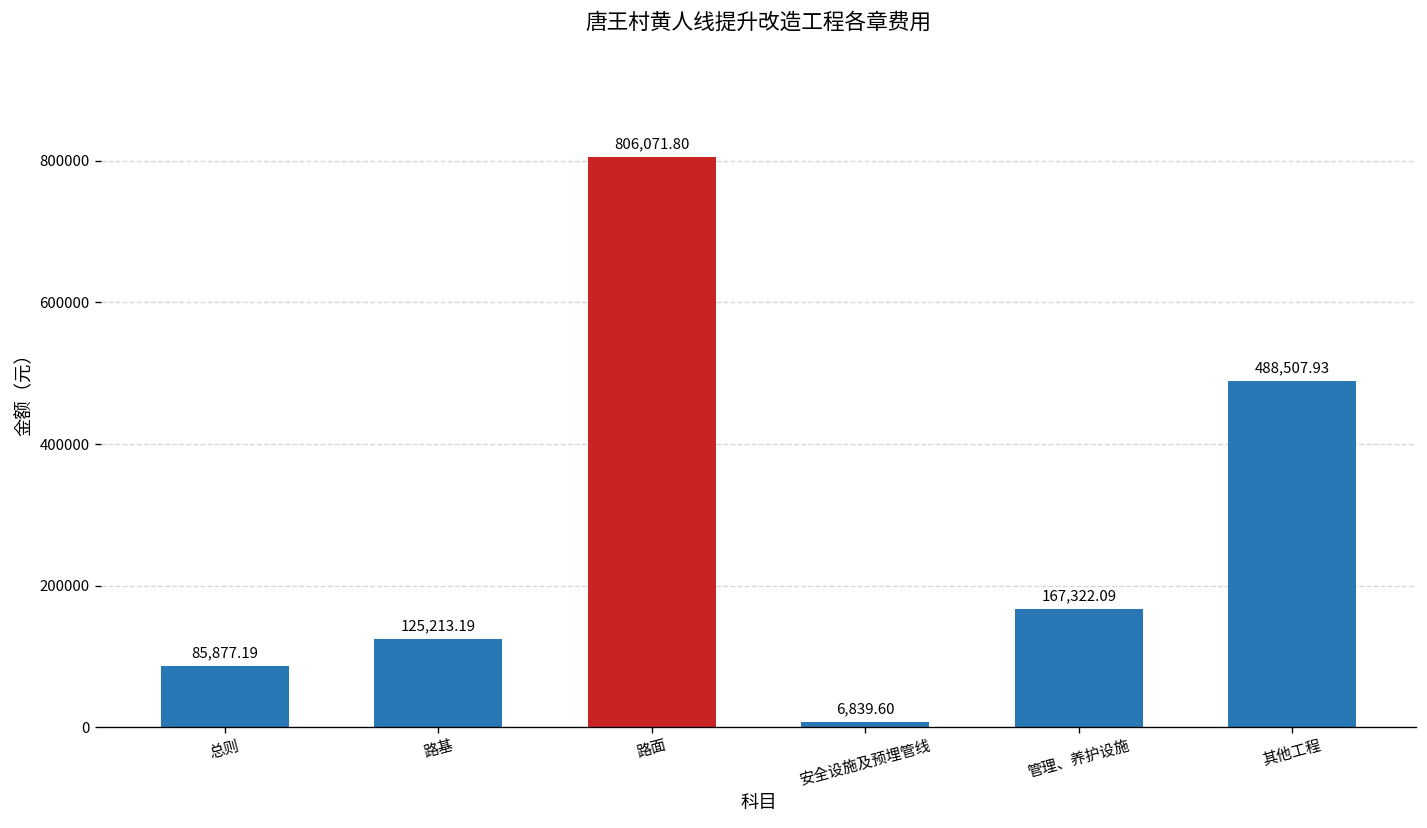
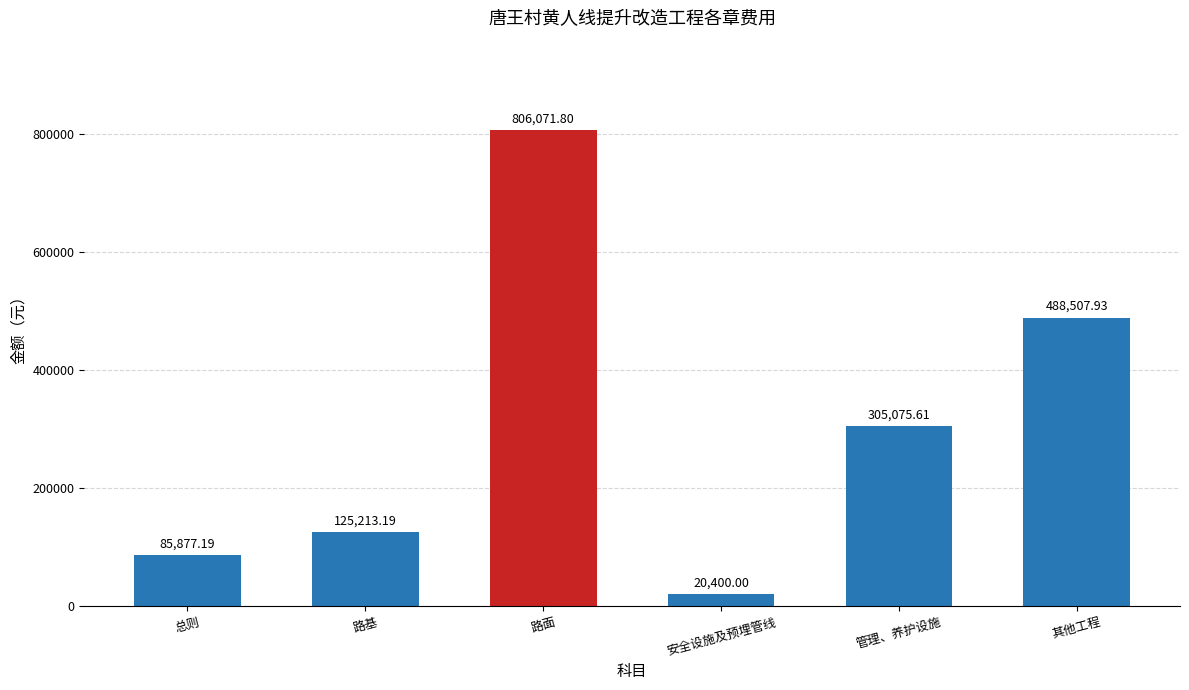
  {
    "总则": "85,877.19",
    "路基": "125,213.19",
    "路面": "806,071.80",
-   "安全设施及预埋管线": "6,839.60",
-   "管理、养护设施": "167,322.09",
+   "安全设施及预埋管线": "20,400.00",
+   "管理、养护设施": "305,075.61",
    "其他工程": "488,507.93"
  }
